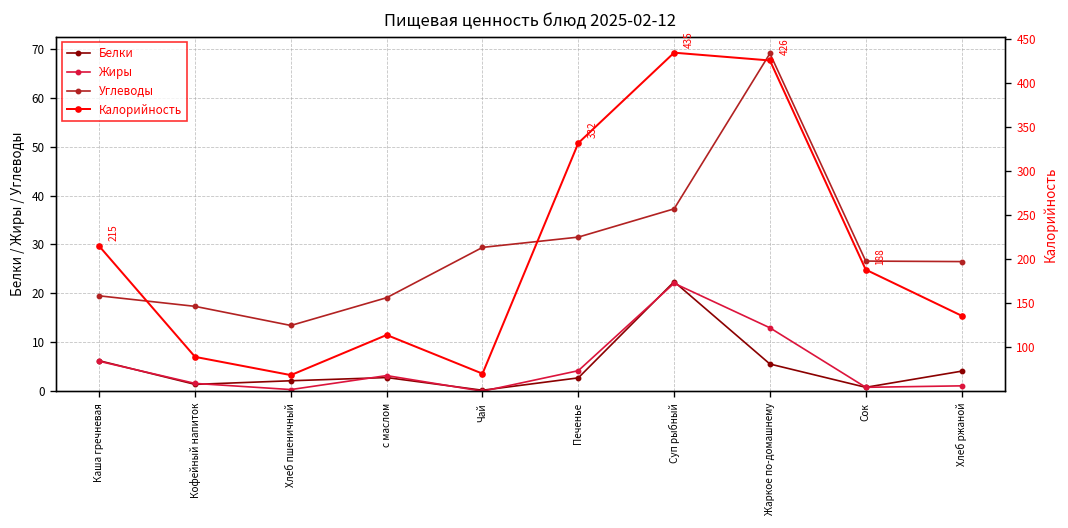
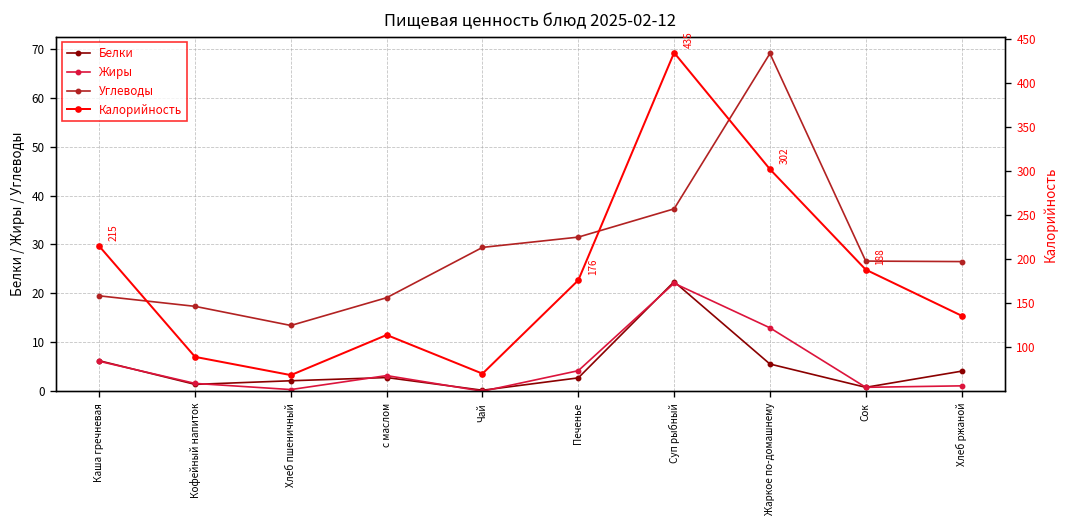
  {
    "Калорийность": {
      "Каша гречневая": 215,
-     "Печенье": 332,
+     "Печенье": 176,
      "Суп рыбный": 435,
-     "Жаркое по-домашнему": 426,
+     "Жаркое по-домашнему": 302,
      "Сок": 188
    }
  }
